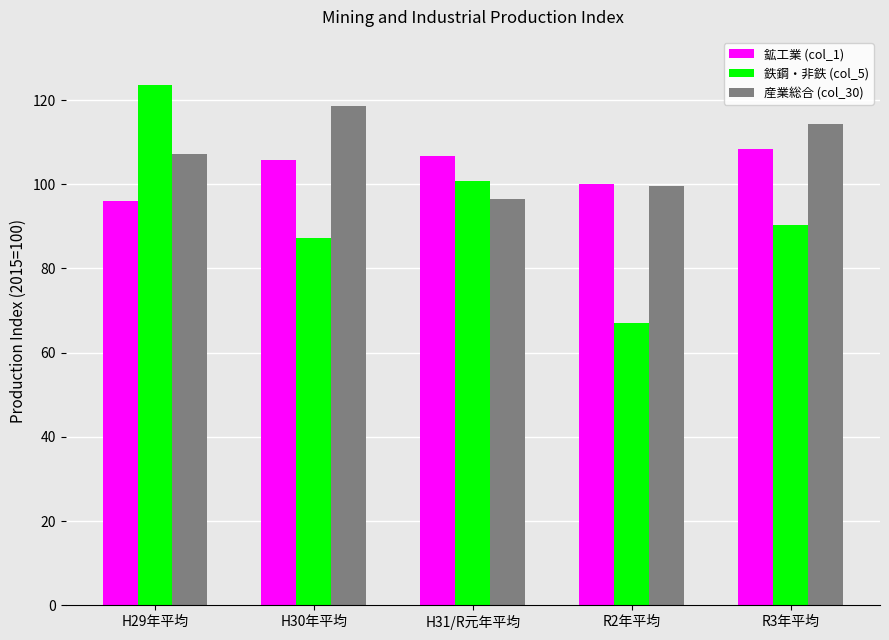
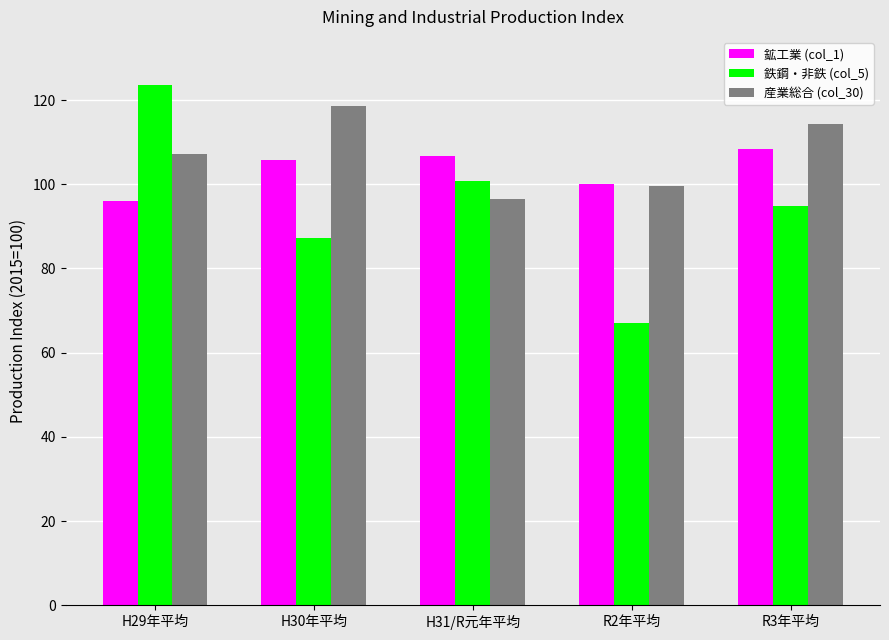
  {
    "鉱工業 (col_1)": {
      "H29年平均": 96,
      "H30年平均": 106,
      "H31/R元年平均": 107,
      "R2年平均": 100,
      "R3年平均": 108
    },
    "鉄鋼・非鉄 (col_5)": {
      "H29年平均": 124,
      "H30年平均": 87,
      "H31/R元年平均": 101,
      "R2年平均": 67,
-     "R3年平均": 90
+     "R3年平均": 95
    },
    "産業総合 (col_30)": {
      "H29年平均": 107,
      "H30年平均": 119,
      "H31/R元年平均": 96,
      "R2年平均": 100,
      "R3年平均": 114
    }
  }
